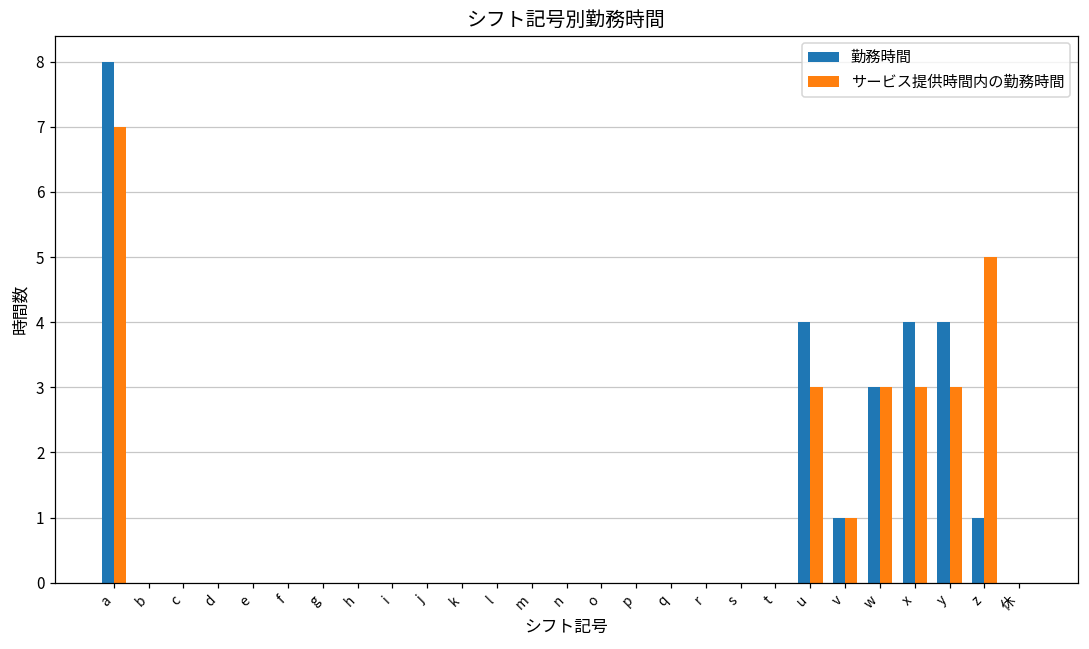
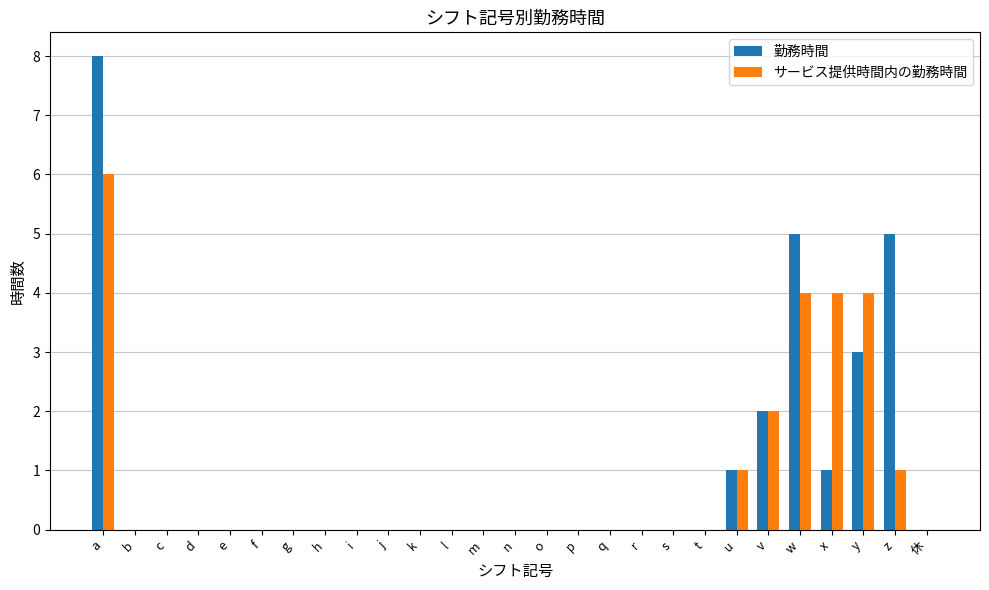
  {
    "勤務時間": {
      "a": 8,
      "b": 0,
      "c": 0,
      "d": 0,
      "e": 0,
      "f": 0,
      "g": 0,
      "h": 0,
      "i": 0,
      "j": 0,
      "k": 0,
      "l": 0,
      "m": 0,
      "n": 0,
      "o": 0,
      "p": 0,
      "q": 0,
      "r": 0,
      "s": 0,
      "t": 0,
-     "u": 4,
-     "v": 1,
-     "w": 3,
-     "x": 4,
-     "y": 4,
-     "z": 1,
+     "u": 1,
+     "v": 2,
+     "w": 5,
+     "x": 1,
+     "y": 3,
+     "z": 5,
      "休": 0
    },
    "サービス提供時間内の勤務時間": {
-     "a": 7,
+     "a": 6,
      "b": 0,
      "c": 0,
      "d": 0,
      "e": 0,
      "f": 0,
      "g": 0,
      "h": 0,
      "i": 0,
      "j": 0,
      "k": 0,
      "l": 0,
      "m": 0,
      "n": 0,
      "o": 0,
      "p": 0,
      "q": 0,
      "r": 0,
      "s": 0,
      "t": 0,
-     "u": 3,
-     "v": 1,
-     "w": 3,
-     "x": 3,
-     "y": 3,
-     "z": 5,
+     "u": 1,
+     "v": 2,
+     "w": 4,
+     "x": 4,
+     "y": 4,
+     "z": 1,
      "休": 0
    }
  }
